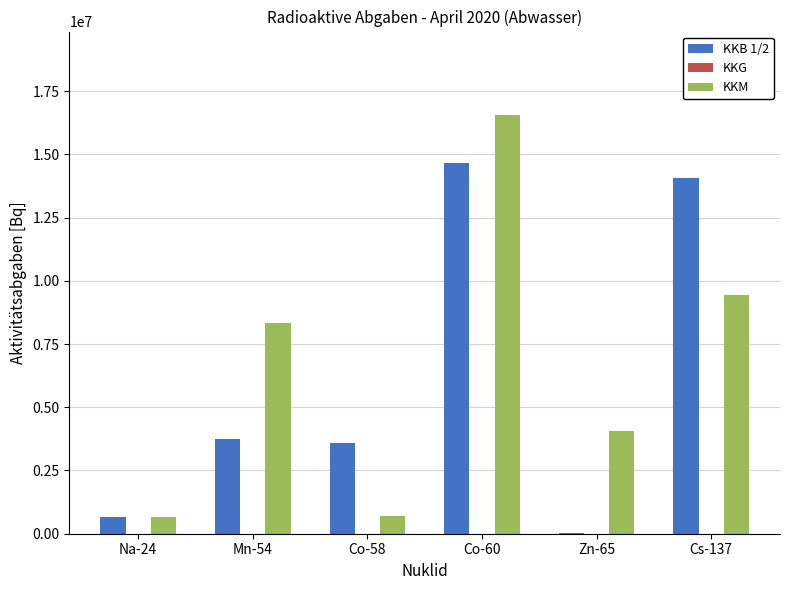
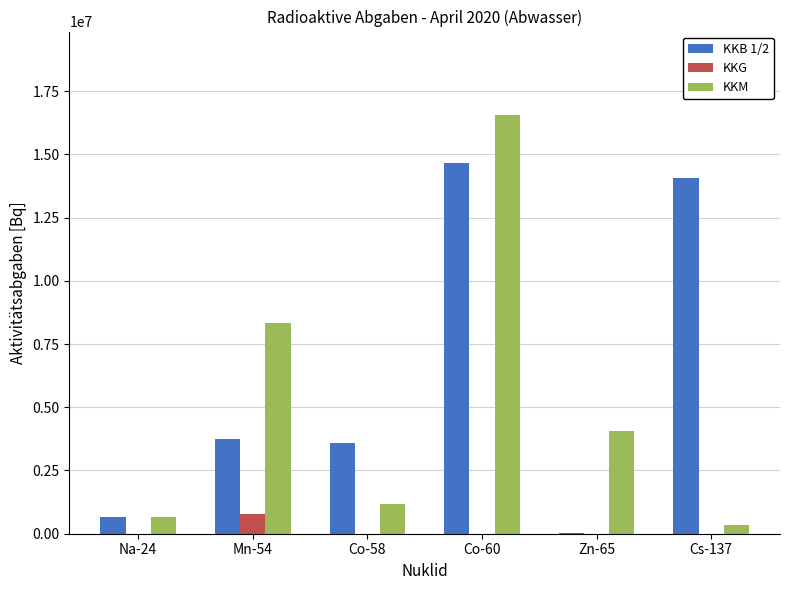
  {
    "KKB 1/2": {
      "Na-24": 700000,
      "Mn-54": 3700000,
      "Co-58": 3600000,
      "Co-60": 14600000,
      "Cs-137": 14000000
    },
    "KKG": {
      "Na-24": 0,
-     "Mn-54": 0,
+     "Mn-54": 800000,
      "Co-58": 0,
      "Co-60": 0,
      "Zn-65": 0,
      "Cs-137": 0
    },
    "KKM": {
      "Na-24": 700000,
      "Mn-54": 8300000,
-     "Co-58": 700000,
+     "Co-58": 1200000,
      "Co-60": 16500000,
      "Zn-65": 4000000,
-     "Cs-137": 9400000
+     "Cs-137": 300000
    }
  }
